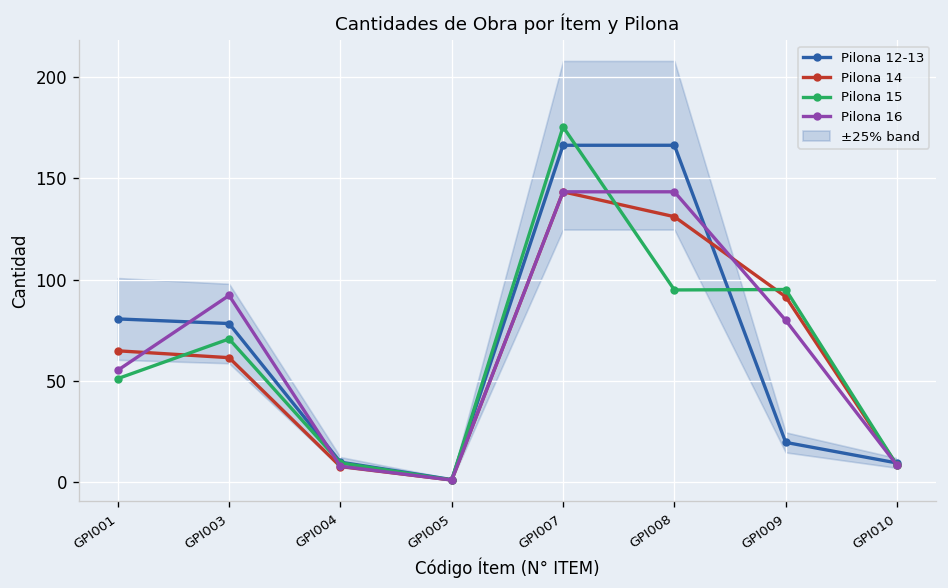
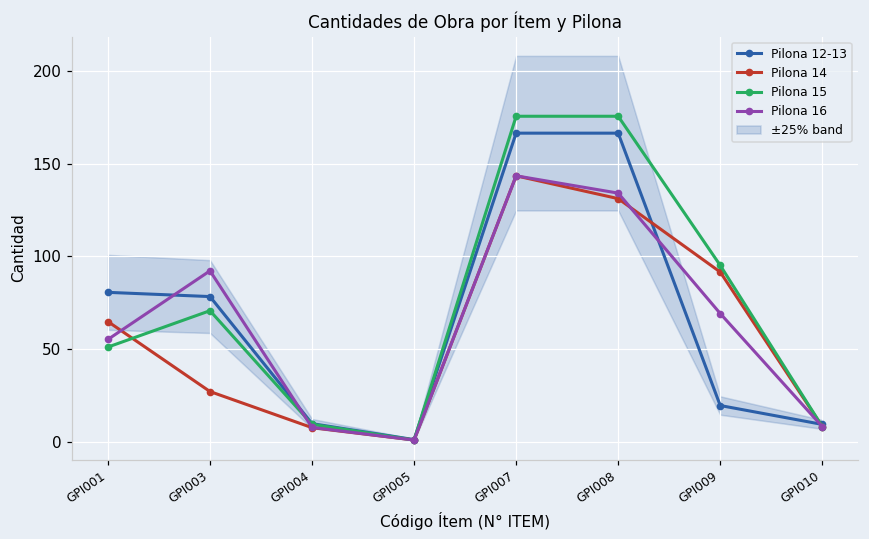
  {
    "Pilona 14": {
      "GPI001": 65,
-     "GPI003": 62,
+     "GPI003": 27,
      "GPI008": 131,
      "GPI009": 92
    },
    "Pilona 15": {
      "GPI001": 51,
      "GPI003": 71,
      "GPI007": 176,
-     "GPI008": 95,
+     "GPI008": 176,
      "GPI009": 95
    },
    "Pilona 16": {
      "GPI001": 55,
      "GPI003": 92,
-     "GPI008": 143,
-     "GPI009": 80
+     "GPI008": 134,
+     "GPI009": 69
    }
  }
